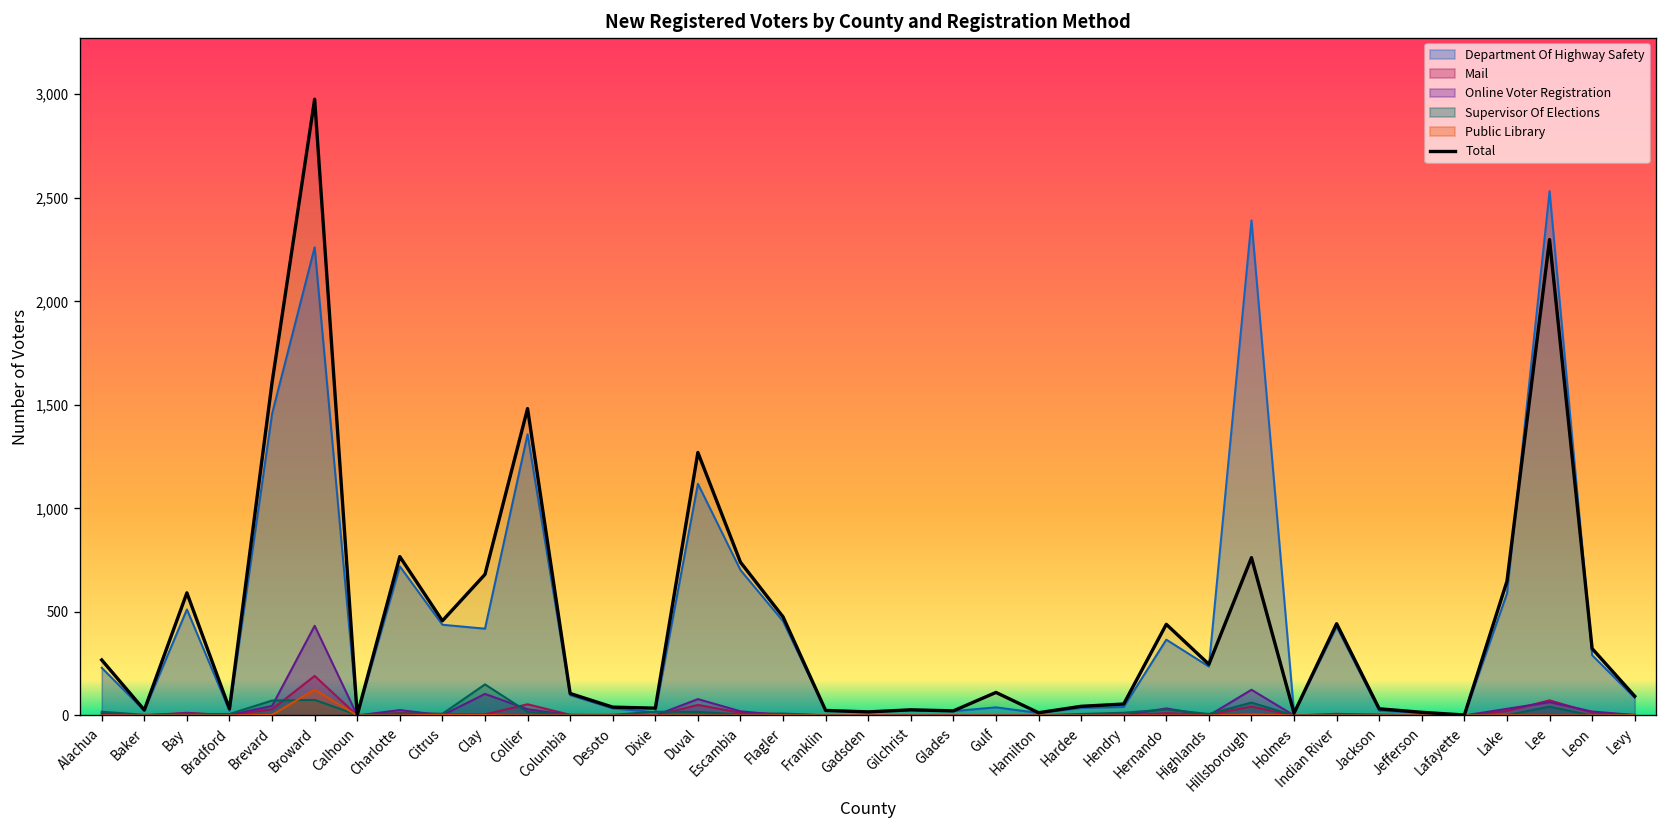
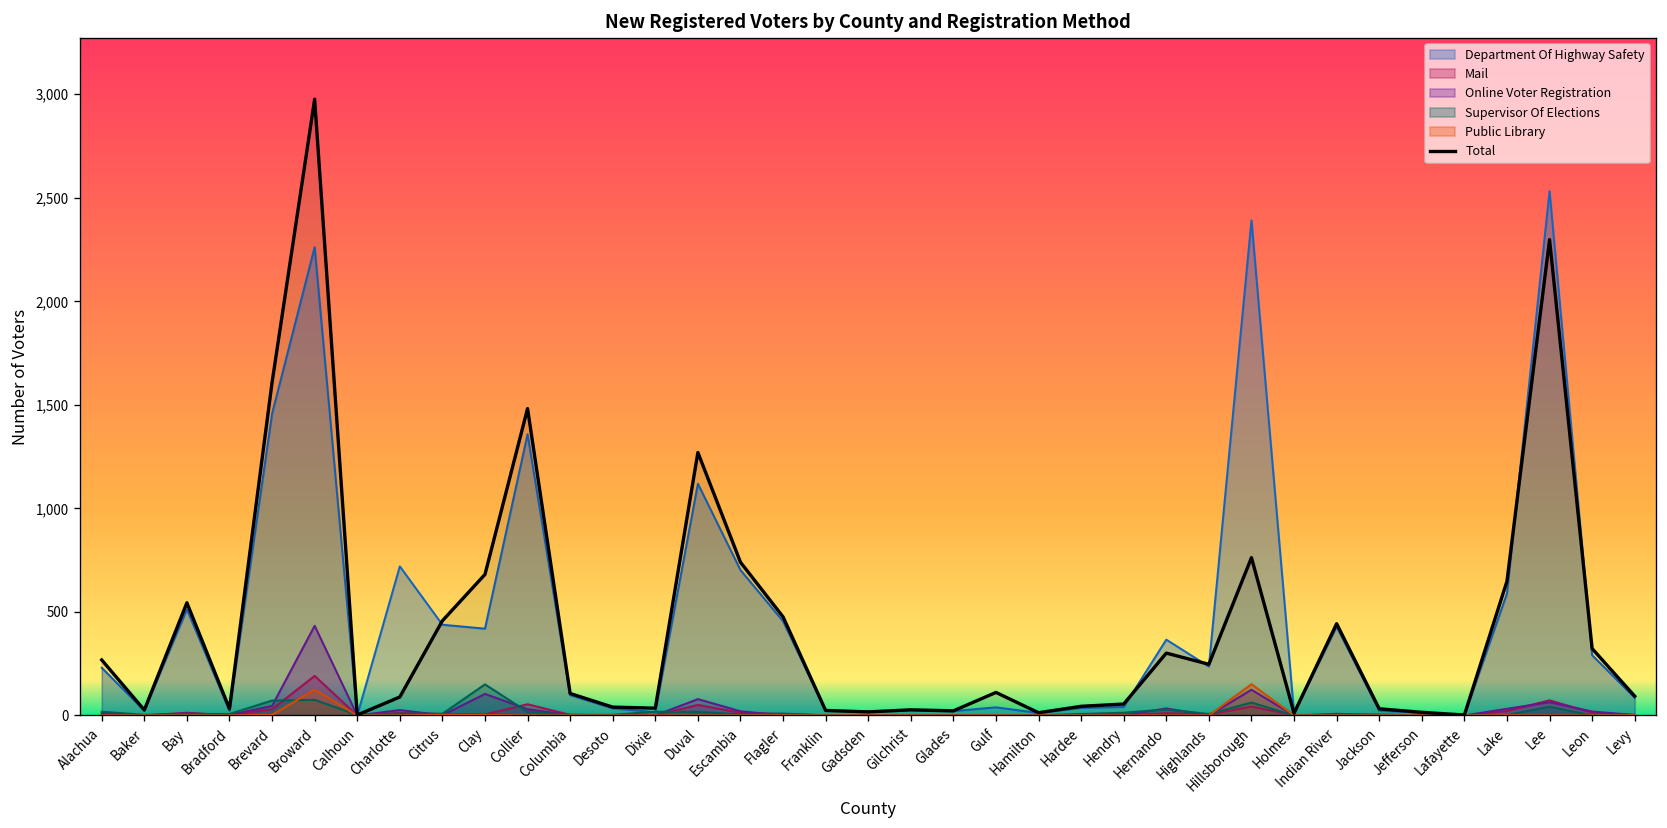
  {
    "Public Library": {
      "Brevard": "0",
      "Broward": "130",
      "Collier": "0",
      "Duval": "0",
-     "Hillsborough": "10",
+     "Hillsborough": "150",
      "Lee": "0"
    },
    "Total": {
      "Alachua": "270",
-     "Bay": "590",
+     "Bay": "540",
      "Brevard": "1,610",
      "Broward": "2,980",
-     "Charlotte": "770",
+     "Charlotte": "90",
      "Citrus": "460",
      "Clay": "680",
      "Collier": "1,480",
      "Dixie": "40",
      "Duval": "1,270",
      "Escambia": "740",
      "Flagler": "480",
      "Gulf": "110",
-     "Hernando": "440",
+     "Hernando": "300",
      "Hillsborough": "760",
      "Indian River": "440",
      "Lake": "650",
      "Lee": "2,300",
      "Leon": "320"
    }
  }
